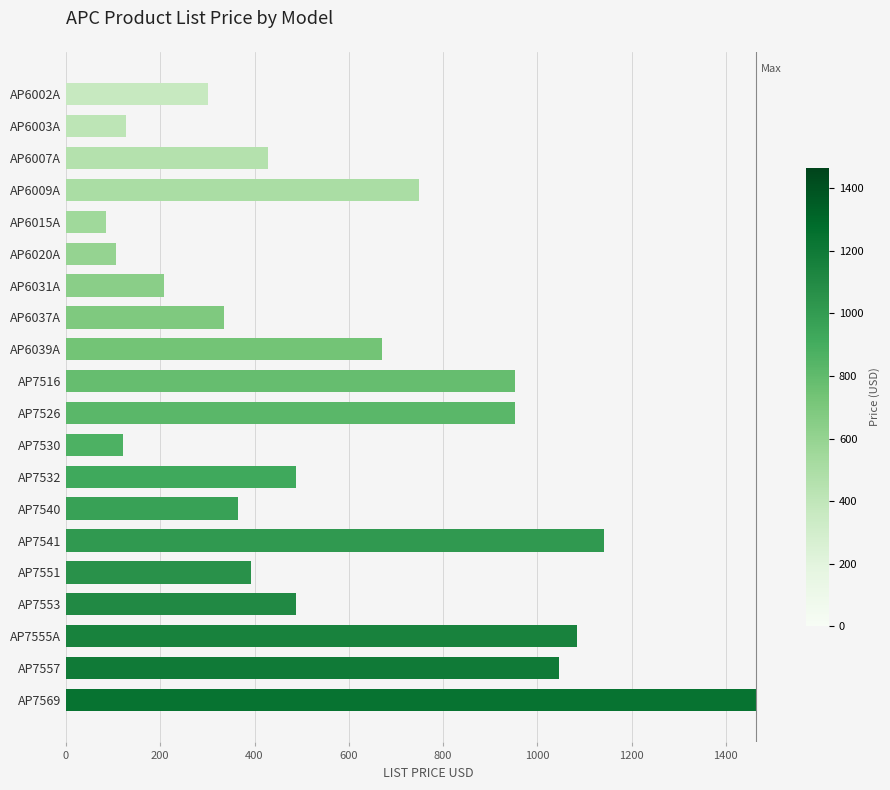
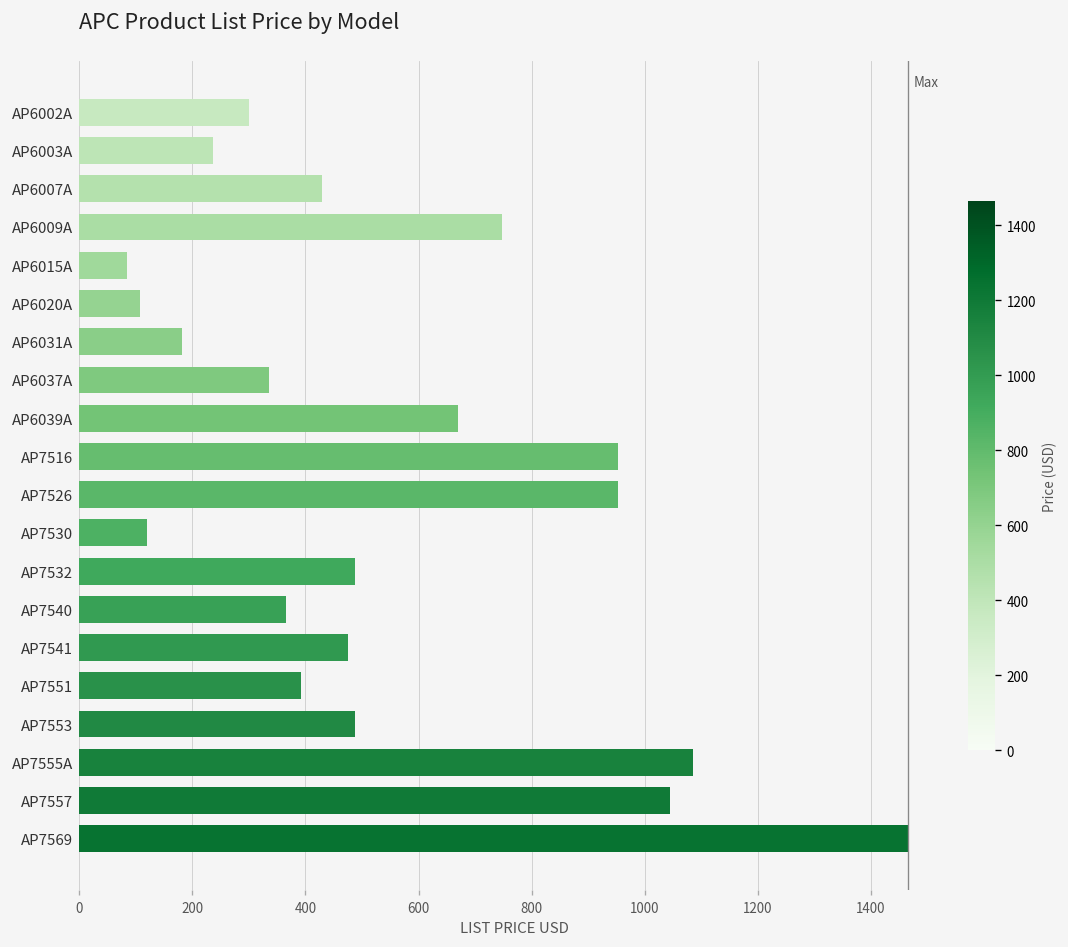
  {
    "AP6002A": 300,
-   "AP6003A": 130,
+   "AP6003A": 240,
    "AP6007A": 430,
    "AP6009A": 750,
    "AP6015A": 90,
    "AP6020A": 110,
-   "AP6031A": 210,
+   "AP6031A": 180,
    "AP6037A": 340,
    "AP6039A": 670,
    "AP7516": 950,
    "AP7526": 950,
    "AP7530": 120,
    "AP7532": 490,
    "AP7540": 370,
-   "AP7541": 1140,
+   "AP7541": 480,
    "AP7551": 390,
    "AP7553": 490,
    "AP7555A": 1090,
    "AP7557": 1050,
    "AP7569": 1470
  }
